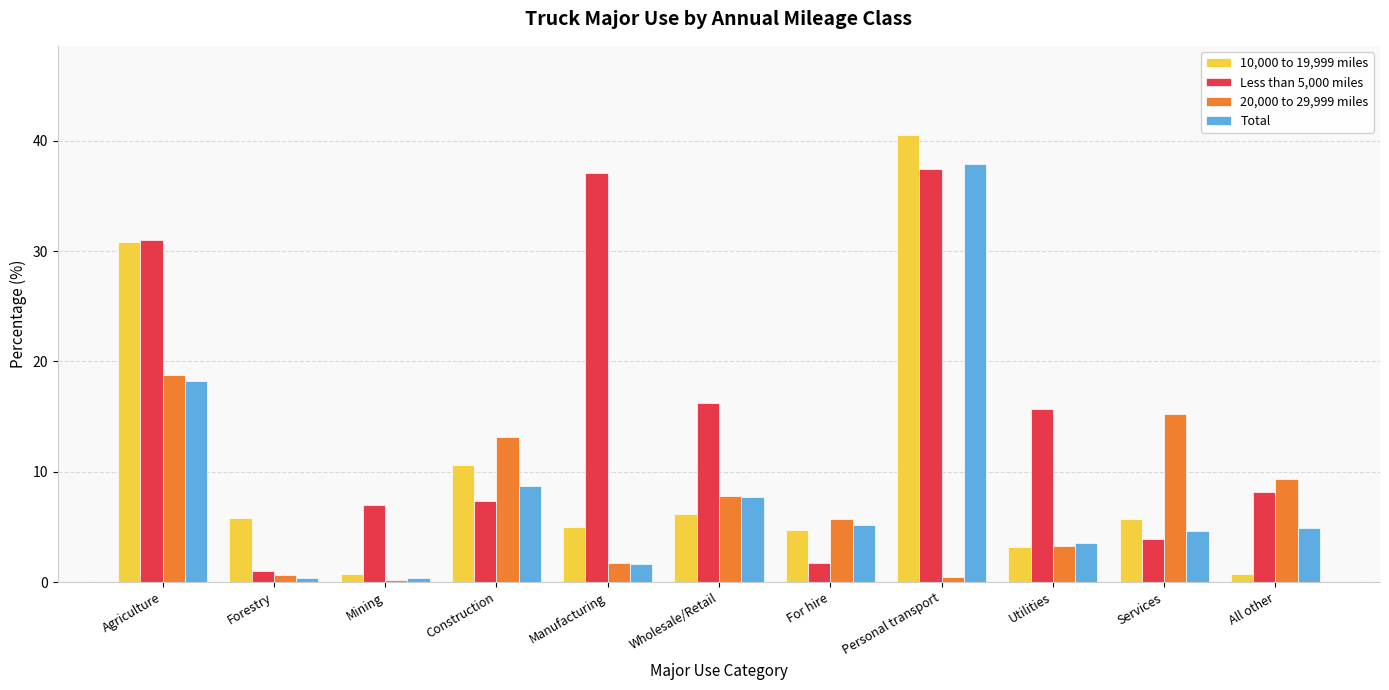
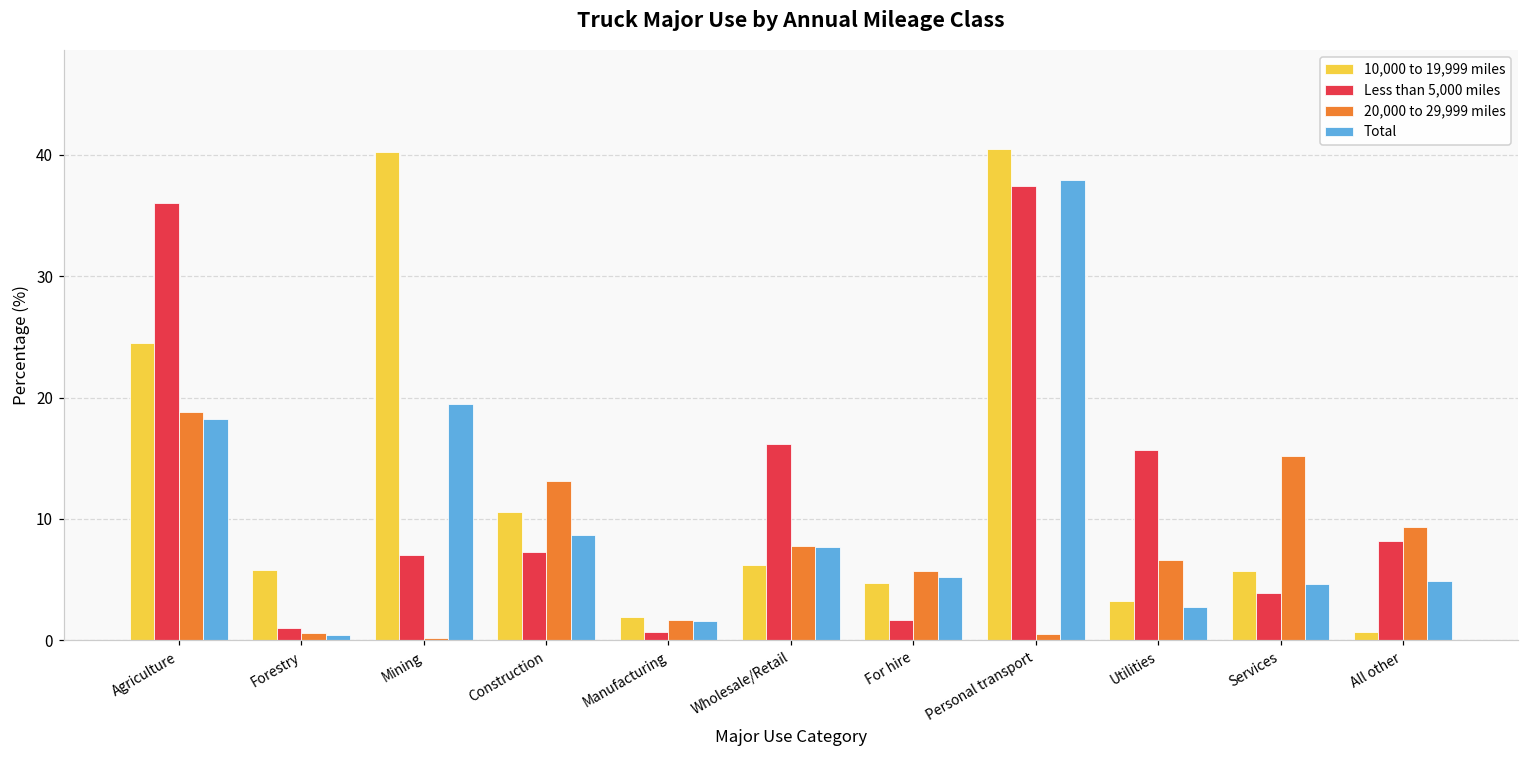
  {
    "10,000 to 19,999 miles": {
-     "Agriculture": 30.8,
+     "Agriculture": 24.5,
      "Forestry": 5.8,
-     "Mining": 0.7,
+     "Mining": 40.2,
      "Construction": 10.6,
-     "Manufacturing": 5.0,
+     "Manufacturing": 1.9,
      "Wholesale/Retail": 6.2,
      "For hire": 4.7,
      "Personal transport": 40.5,
      "Utilities": 3.2,
      "Services": 5.7,
      "All other": 0.7
    },
    "Less than 5,000 miles": {
-     "Agriculture": 31,
+     "Agriculture": 36,
      "Forestry": 1.0,
      "Mining": 7.0,
      "Construction": 7.3,
-     "Manufacturing": 37.1,
+     "Manufacturing": 0.7,
      "Wholesale/Retail": 16.2,
      "For hire": 1.7,
      "Personal transport": 37.4,
      "Utilities": 15.7,
      "Services": 3.9,
      "All other": 8.2
    },
    "20,000 to 29,999 miles": {
      "Agriculture": 18.8,
      "Forestry": 0.6,
      "Construction": 13.1,
      "Manufacturing": 1.7,
      "Wholesale/Retail": 7.8,
      "For hire": 5.7,
      "Personal transport": 0.5,
-     "Utilities": 3.3,
+     "Utilities": 6.6,
      "Services": 15.2,
      "All other": 9.3
    },
    "Total": {
      "Agriculture": 18.2,
      "Forestry": 0.4,
-     "Mining": 0.4,
+     "Mining": 19.5,
      "Construction": 8.7,
      "Manufacturing": 1.6,
      "Wholesale/Retail": 7.7,
      "For hire": 5.2,
      "Personal transport": 37.9,
-     "Utilities": 3.5,
+     "Utilities": 2.7,
      "Services": 4.6,
      "All other": 4.9
    }
  }
